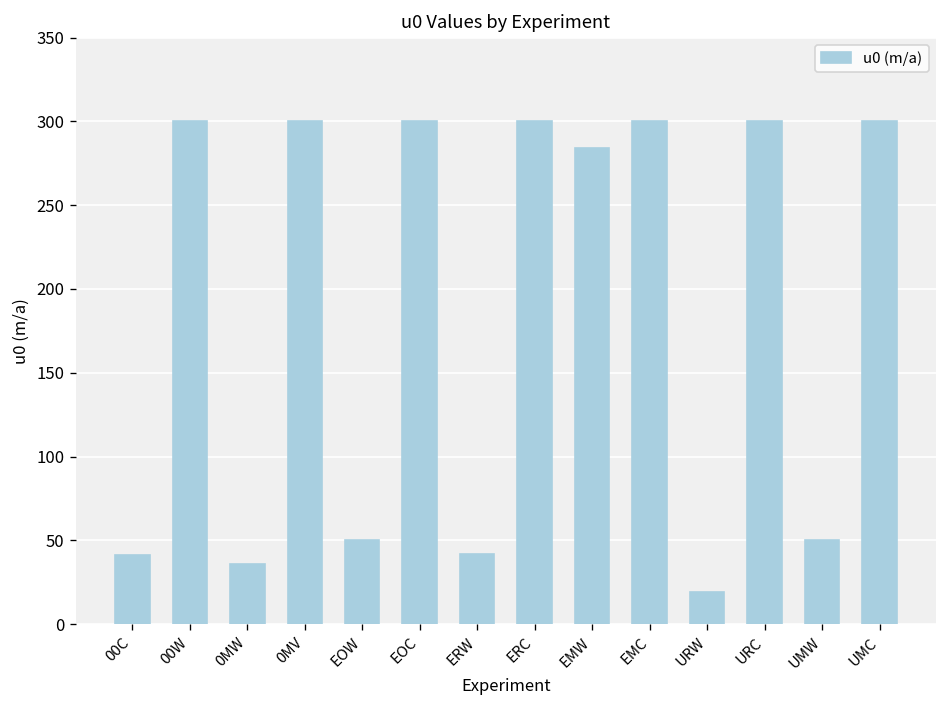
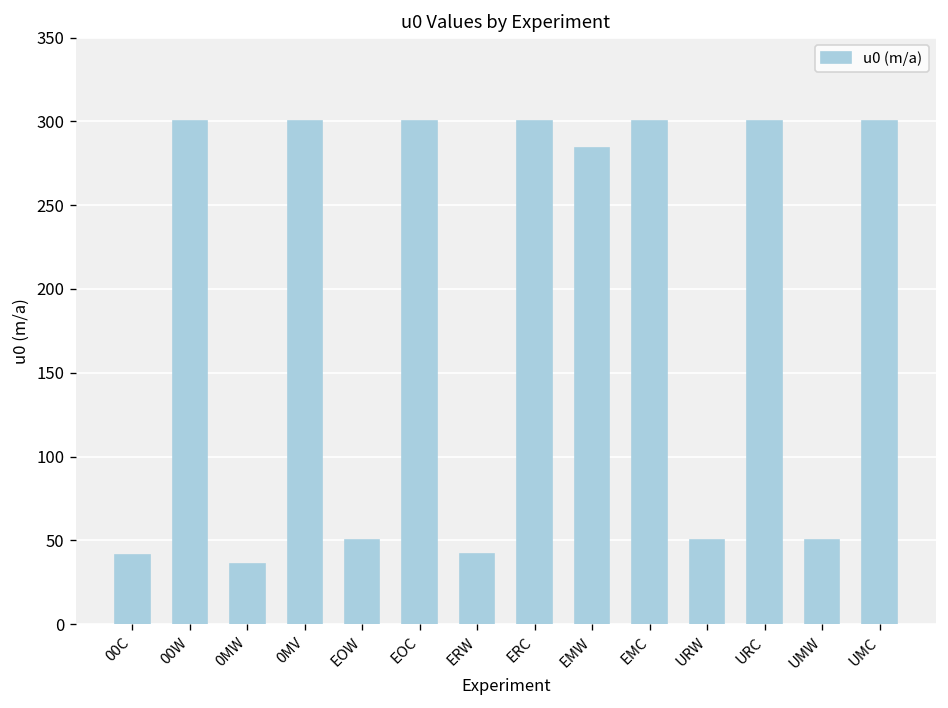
  {
    "00C": 41,
    "00W": 300,
    "0MW": 36,
    "0MV": 300,
    "EOW": 50,
    "EOC": 300,
    "ERW": 42,
    "ERC": 300,
    "EMW": 284,
    "EMC": 300,
-   "URW": 19,
+   "URW": 50,
    "URC": 300,
    "UMW": 50,
    "UMC": 300
  }
